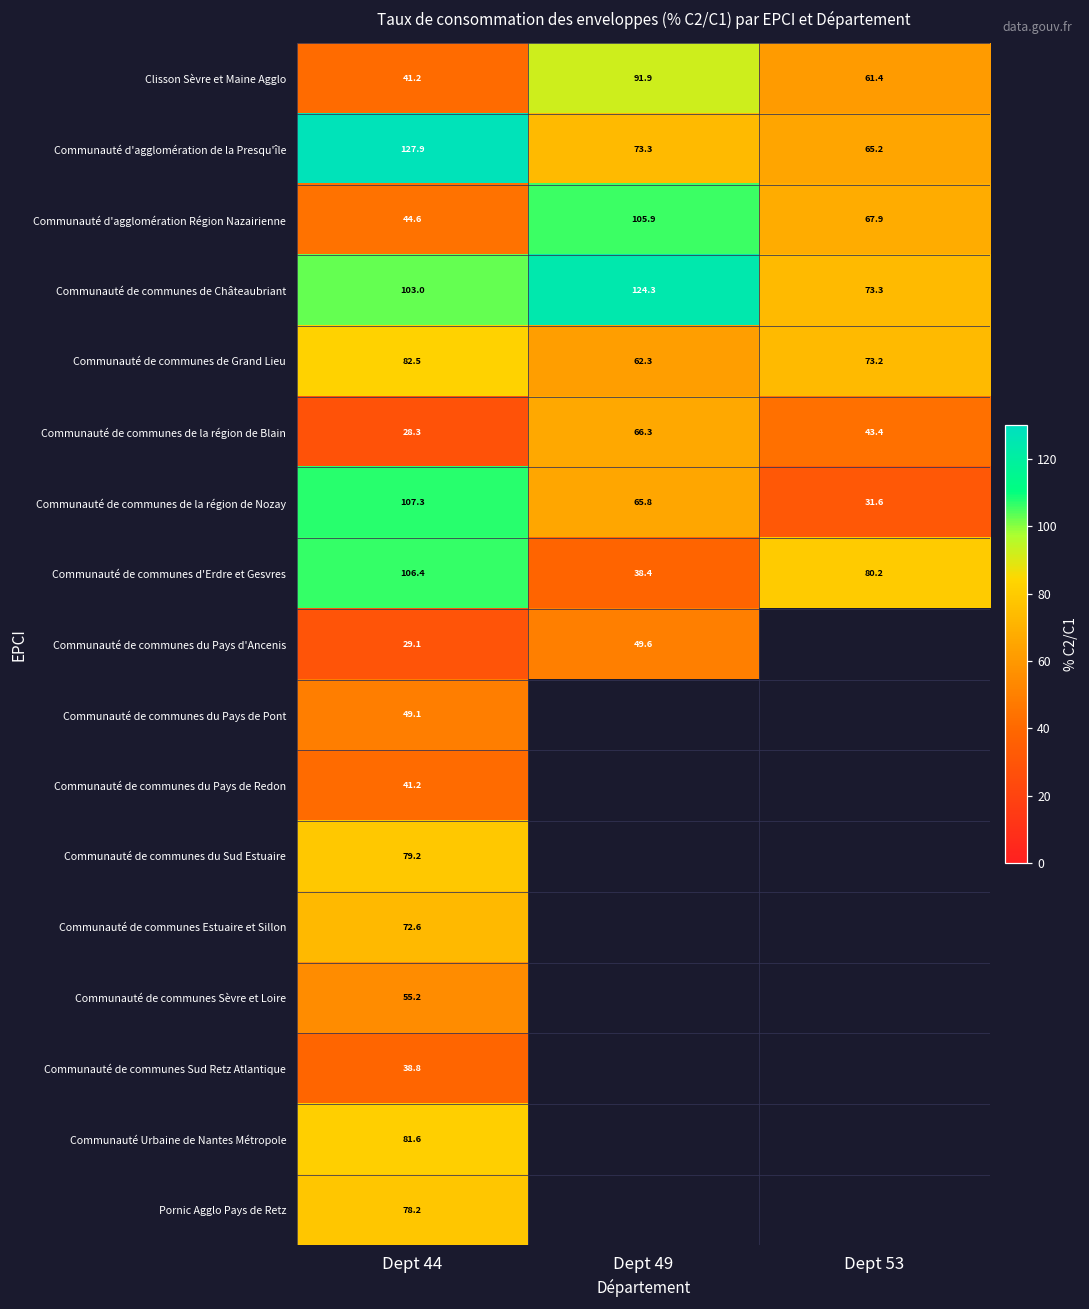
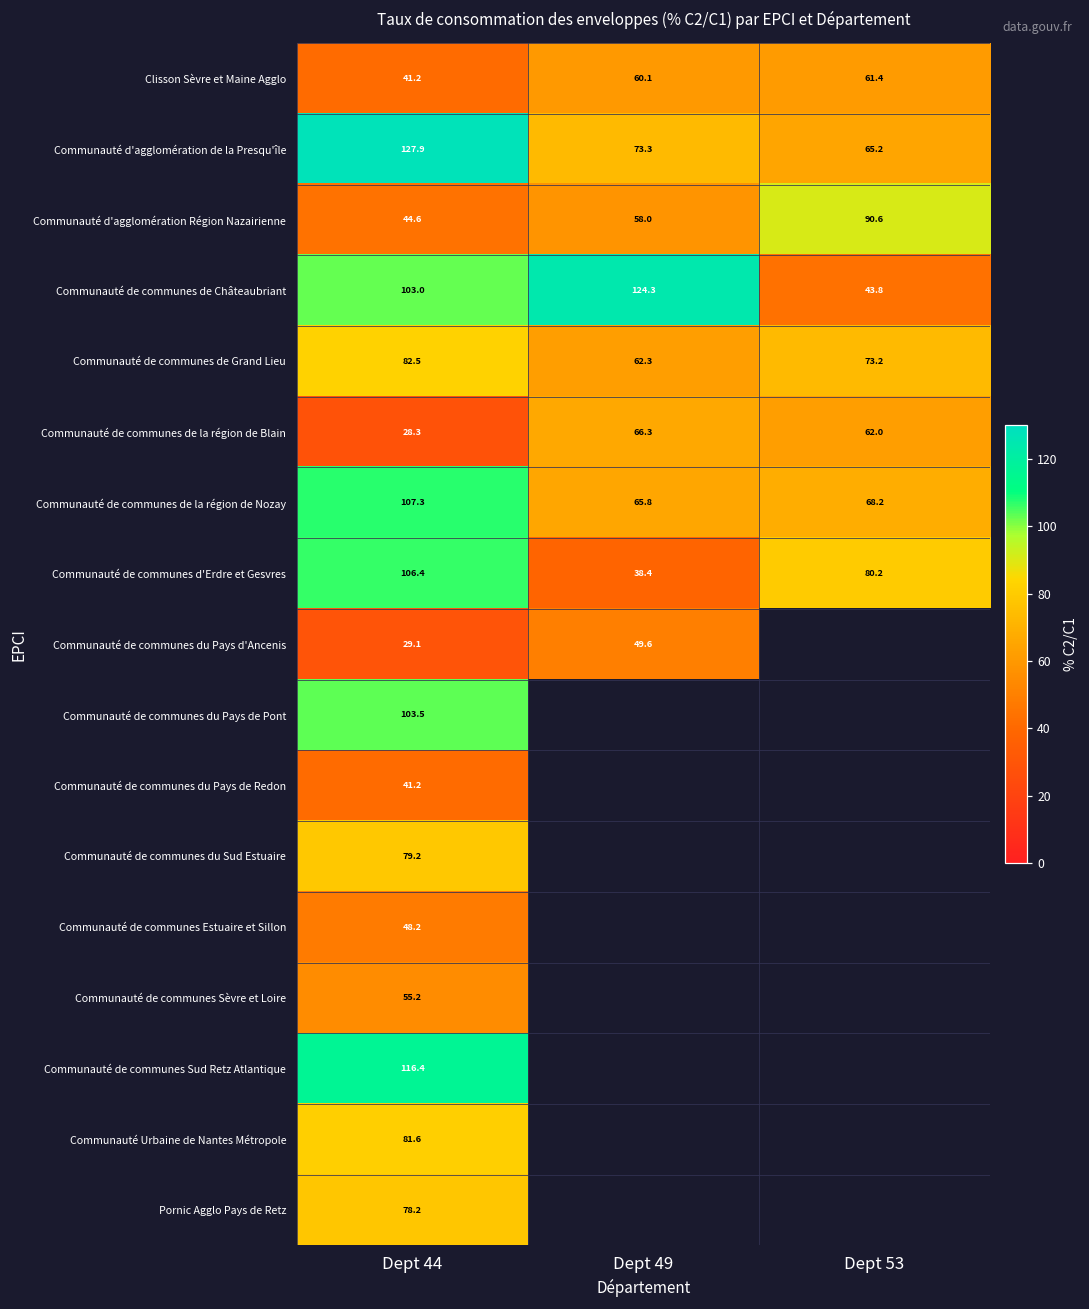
  {
    "Clisson Sèvre et Maine Agglo": {
      "Dept 44": 41.2,
-     "Dept 49": 91.9,
+     "Dept 49": 60.1,
      "Dept 53": 61.4
    },
    "Communauté d'agglomération de la Presqu'île": {
      "Dept 44": 127.9,
      "Dept 49": 73.3,
      "Dept 53": 65.2
    },
    "Communauté d'agglomération Région Nazairienne": {
      "Dept 44": 44.6,
-     "Dept 49": 105.9,
-     "Dept 53": 67.9
+     "Dept 49": 58.0,
+     "Dept 53": 90.6
    },
    "Communauté de communes de Châteaubriant": {
      "Dept 44": 103.0,
      "Dept 49": 124.3,
-     "Dept 53": 73.3
+     "Dept 53": 43.8
    },
    "Communauté de communes de Grand Lieu": {
      "Dept 44": 82.5,
      "Dept 49": 62.3,
      "Dept 53": 73.2
    },
    "Communauté de communes de la région de Blain": {
      "Dept 44": 28.3,
      "Dept 49": 66.3,
-     "Dept 53": 43.4
+     "Dept 53": 62.0
    },
    "Communauté de communes de la région de Nozay": {
      "Dept 44": 107.3,
      "Dept 49": 65.8,
-     "Dept 53": 31.6
+     "Dept 53": 68.2
    },
    "Communauté de communes d'Erdre et Gesvres": {
      "Dept 44": 106.4,
      "Dept 49": 38.4,
      "Dept 53": 80.2
    },
    "Communauté de communes du Pays d'Ancenis": {
      "Dept 44": 29.1,
      "Dept 49": 49.6
    },
    "Communauté de communes du Pays de Pont": {
-     "Dept 44": 49.1
+     "Dept 44": 103.5
    },
    "Communauté de communes du Pays de Redon": {
      "Dept 44": 41.2
    },
    "Communauté de communes du Sud Estuaire": {
      "Dept 44": 79.2
    },
    "Communauté de communes Estuaire et Sillon": {
-     "Dept 44": 72.6
+     "Dept 44": 48.2
    },
    "Communauté de communes Sèvre et Loire": {
      "Dept 44": 55.2
    },
    "Communauté de communes Sud Retz Atlantique": {
-     "Dept 44": 38.8
+     "Dept 44": 116.4
    },
    "Communauté Urbaine de Nantes Métropole": {
      "Dept 44": 81.6
    },
    "Pornic Agglo Pays de Retz": {
      "Dept 44": 78.2
    }
  }
